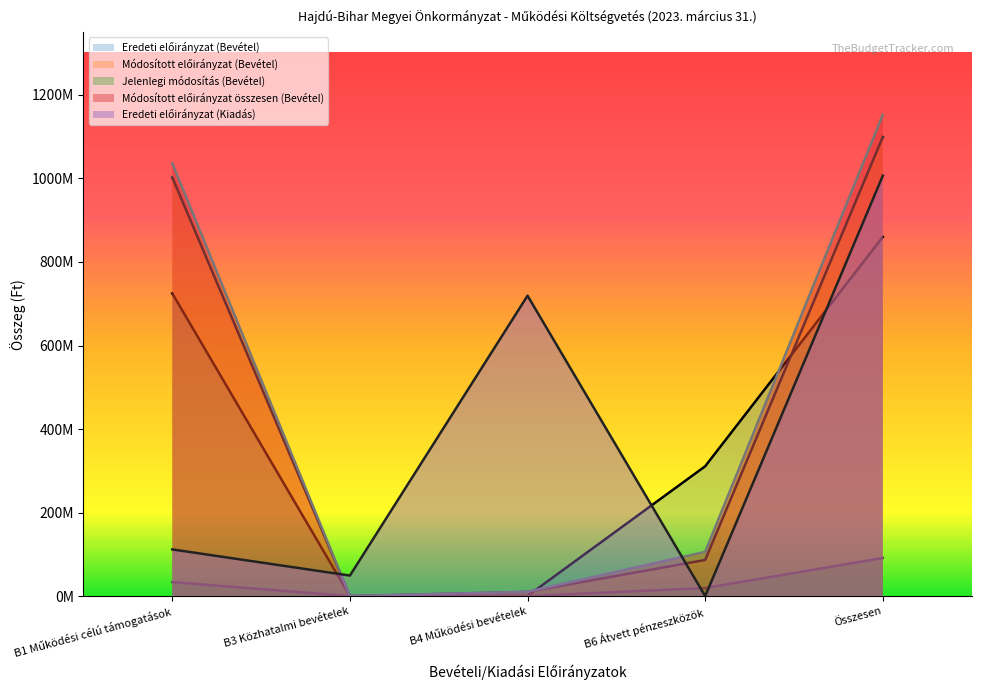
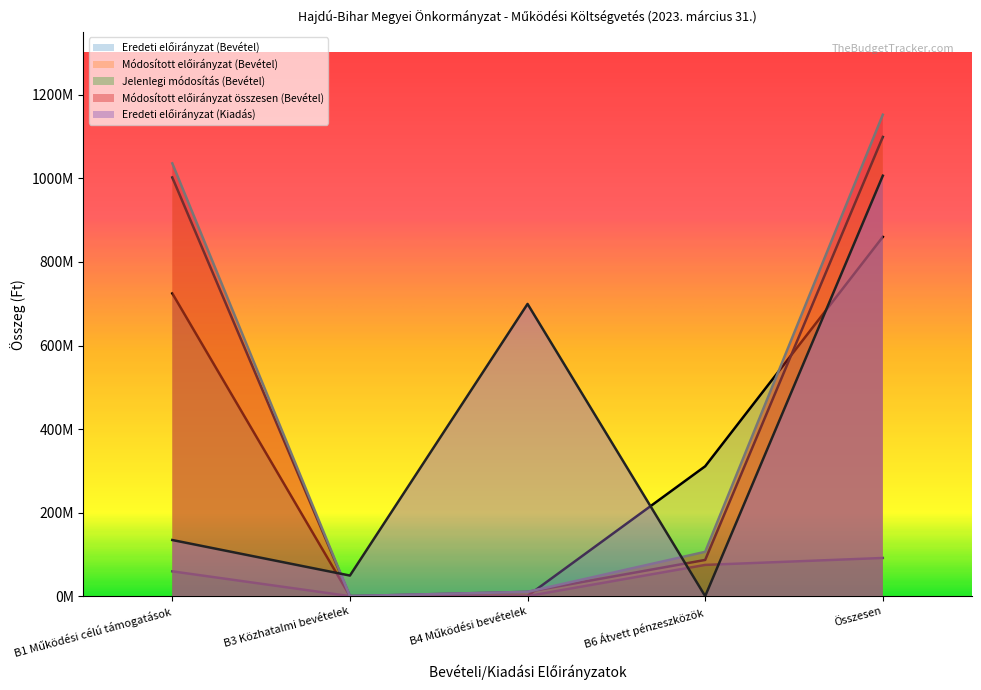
  {
    "Eredeti előirányzat (Bevétel)": {
      "B1 Működési célú támogatások": 720000000,
      "B6 Átvett pénzeszközök": 310000000,
      "Összesen": 860000000
    },
    "Jelenlegi módosítás (Bevétel)": {
-     "B1 Működési célú támogatások": 30000000,
-     "B6 Átvett pénzeszközök": 20000000,
+     "B1 Működési célú támogatások": 60000000,
+     "B6 Átvett pénzeszközök": 70000000,
      "Összesen": 90000000
    },
    "Eredeti előirányzat (Kiadás)": {
-     "B1 Működési célú támogatások": 110000000,
+     "B1 Működési célú támogatások": 130000000,
      "B3 Közhatalmi bevételek": 50000000,
-     "B4 Működési bevételek": 720000000,
+     "B4 Működési bevételek": 700000000,
      "B6 Átvett pénzeszközök": 0,
      "Összesen": 1010000000
    }
  }
